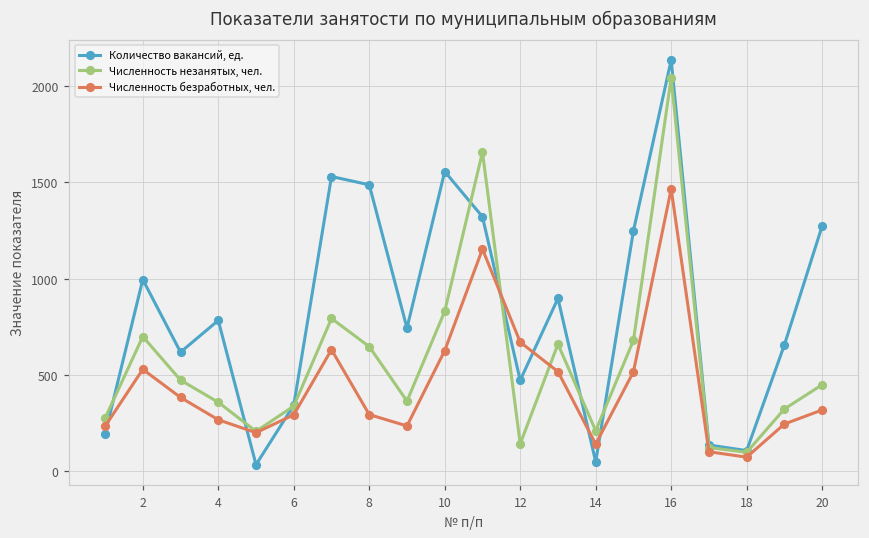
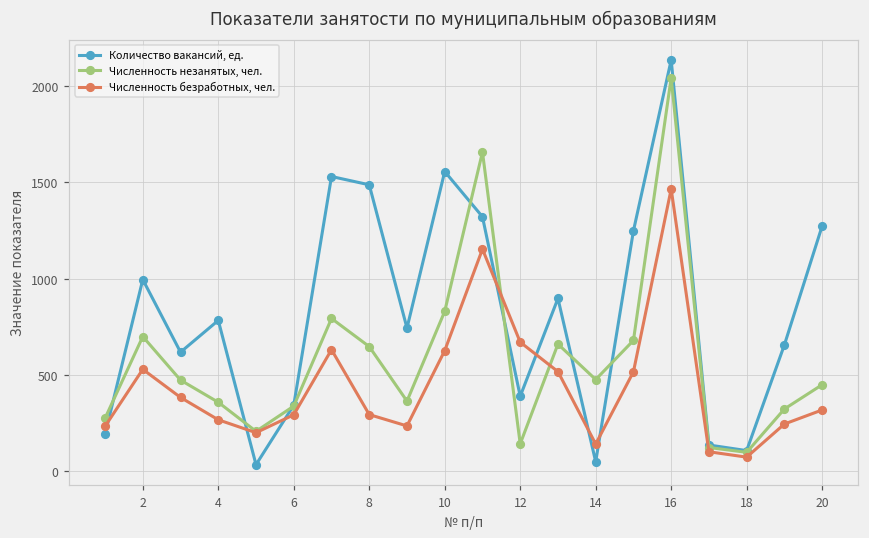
  {
    "Количество вакансий, ед.": {
      "2": 1000,
      "4": 780,
      "8": 1490,
      "10": 1560,
-     "12": 470,
+     "12": 390,
      "14": 50,
      "16": 2140,
      "20": 1270
    },
    "Численность незанятых, чел.": {
      "2": 700,
      "4": 360,
      "8": 650,
      "10": 830,
      "12": 140,
-     "14": 210,
+     "14": 480,
      "16": 2040,
      "20": 450
    },
    "Численность безработных, чел.": {
      "2": 530,
      "4": 270,
      "6": 290,
      "8": 300,
      "10": 630,
      "12": 670,
      "14": 140,
      "16": 1470,
      "18": 70,
      "20": 320
    }
  }
